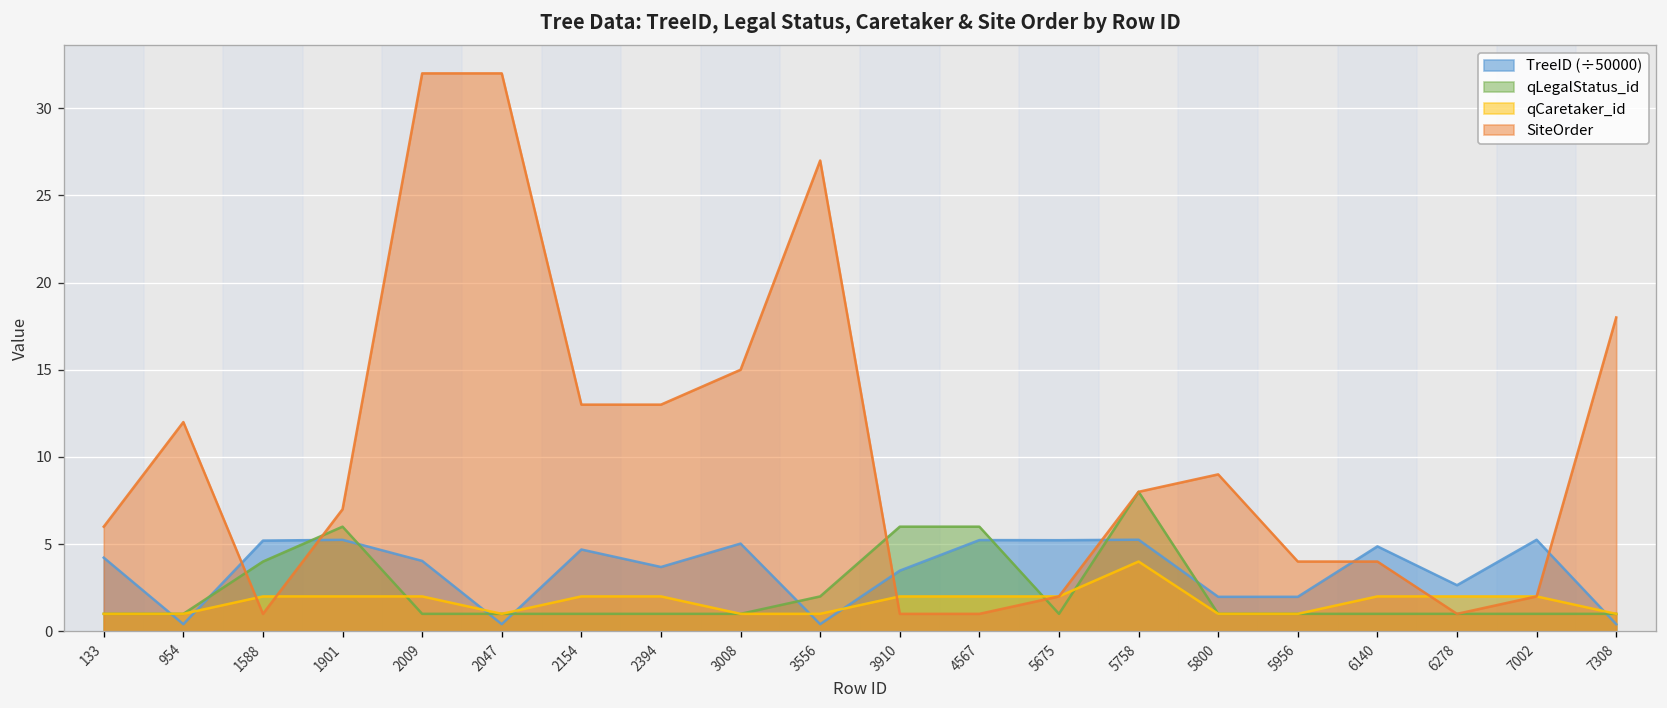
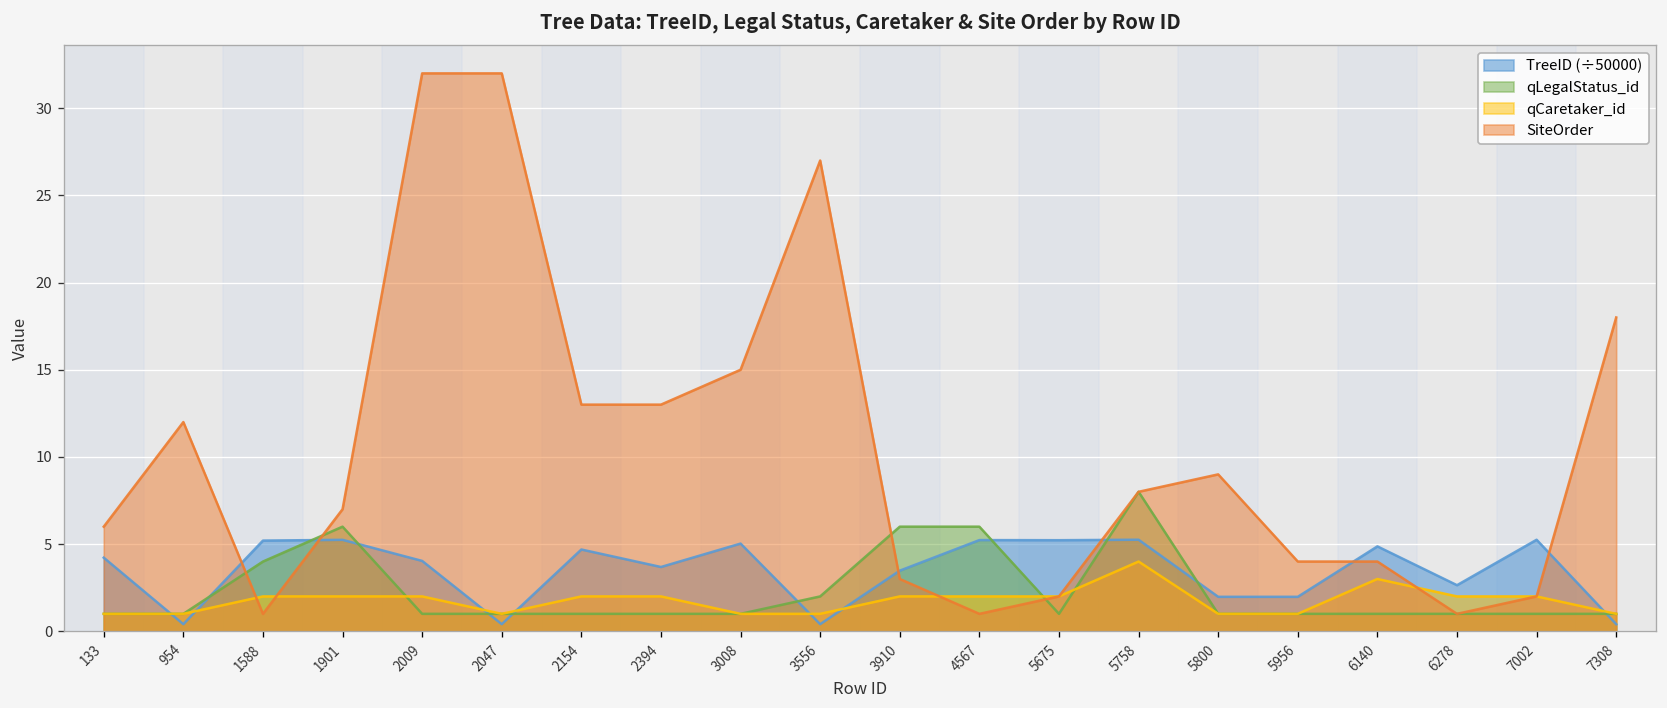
  {
    "TreeID (÷50000)": {
      "133": 4.2,
      "954": 0.4,
      "1588": 5.2,
      "1901": 5.2,
      "2009": 4,
      "2047": 0.4,
      "2154": 4.7,
      "2394": 3.7,
      "3008": 5,
      "3556": 0.4,
      "3910": 3.5,
      "4567": 5.2,
      "5675": 5.2,
      "5758": 5.3,
      "5800": 2,
      "5956": 2,
      "6140": 5,
      "6278": 2.6,
      "7002": 5.2,
      "7308": 0.4
    },
    "qLegalStatus_id": {
      "1588": 4,
      "1901": 6,
      "2009": 1,
      "2154": 1,
      "2394": 1,
      "3556": 2,
      "3910": 6,
      "4567": 6,
      "5675": 1,
      "6140": 1,
      "7002": 1
    },
    "qCaretaker_id": {
      "1588": 2,
      "1901": 2,
      "2009": 2,
      "2154": 2,
      "2394": 2,
      "3556": 1,
      "3910": 2,
      "4567": 2,
      "5758": 4,
-     "6140": 2,
+     "6140": 3,
      "6278": 2
    },
    "SiteOrder": {
      "133": 6,
      "954": 12,
      "1588": 1,
      "1901": 7,
      "2009": 32,
      "2047": 32,
      "2154": 13,
      "2394": 13,
      "3008": 15,
      "3556": 27,
-     "3910": 1,
+     "3910": 3,
      "4567": 1,
      "5800": 9,
      "5956": 4,
      "6140": 4,
      "7308": 18
    }
  }
